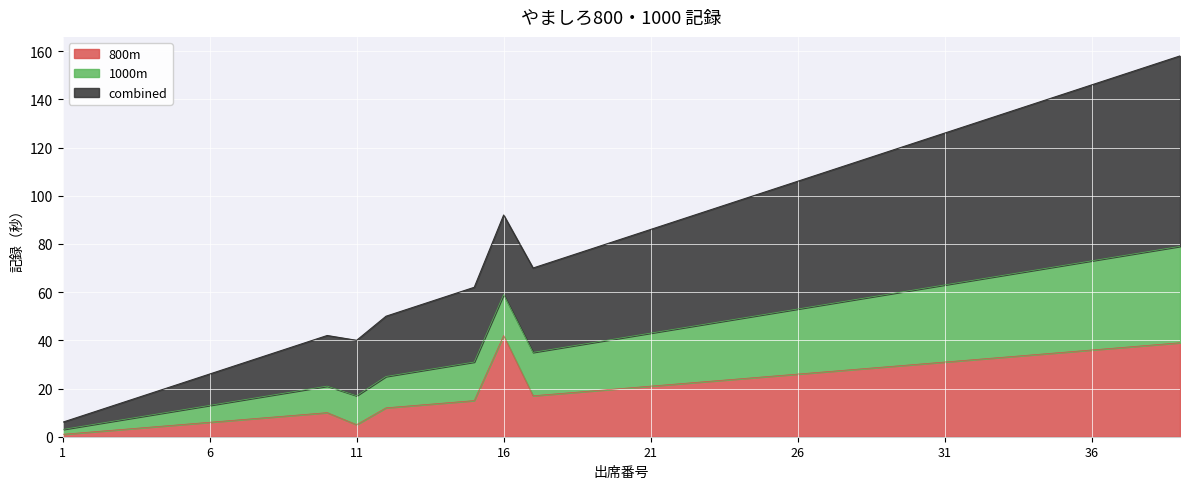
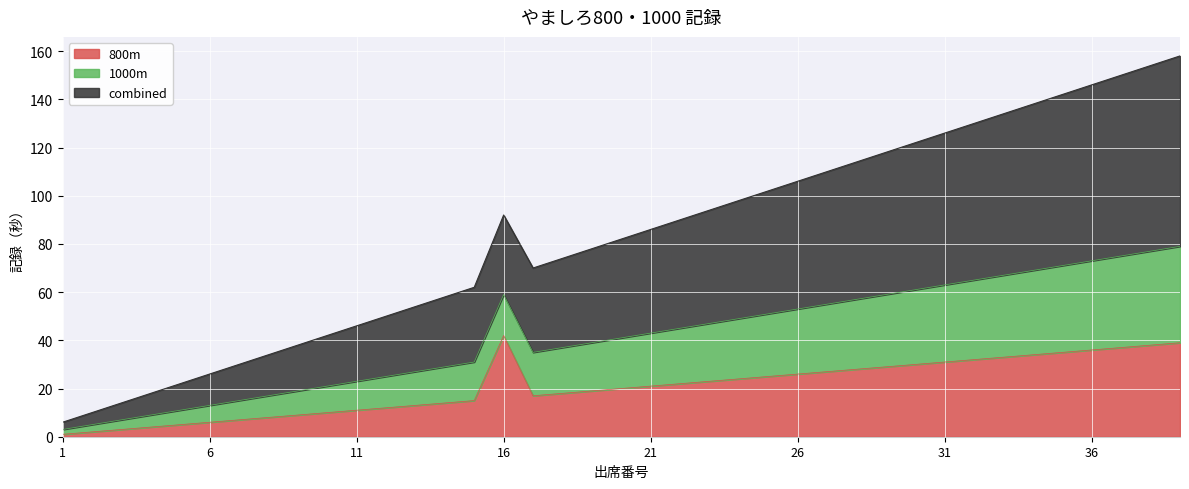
  {
    "800m": {
      "1": 1,
      "6": 6,
-     "11": 5,
+     "11": 11,
      "16": 42,
      "21": 21,
      "26": 26,
      "31": 31,
      "36": 36
    },
    "1000m": {
      "1": 3,
      "6": 13,
      "16": 59,
      "21": 43,
      "26": 53,
      "31": 63,
      "36": 73
    },
    "combined": {
      "1": 3,
      "6": 13,
      "11": 23,
      "16": 33,
      "21": 43,
      "26": 53,
      "31": 63,
      "36": 73
    }
  }
